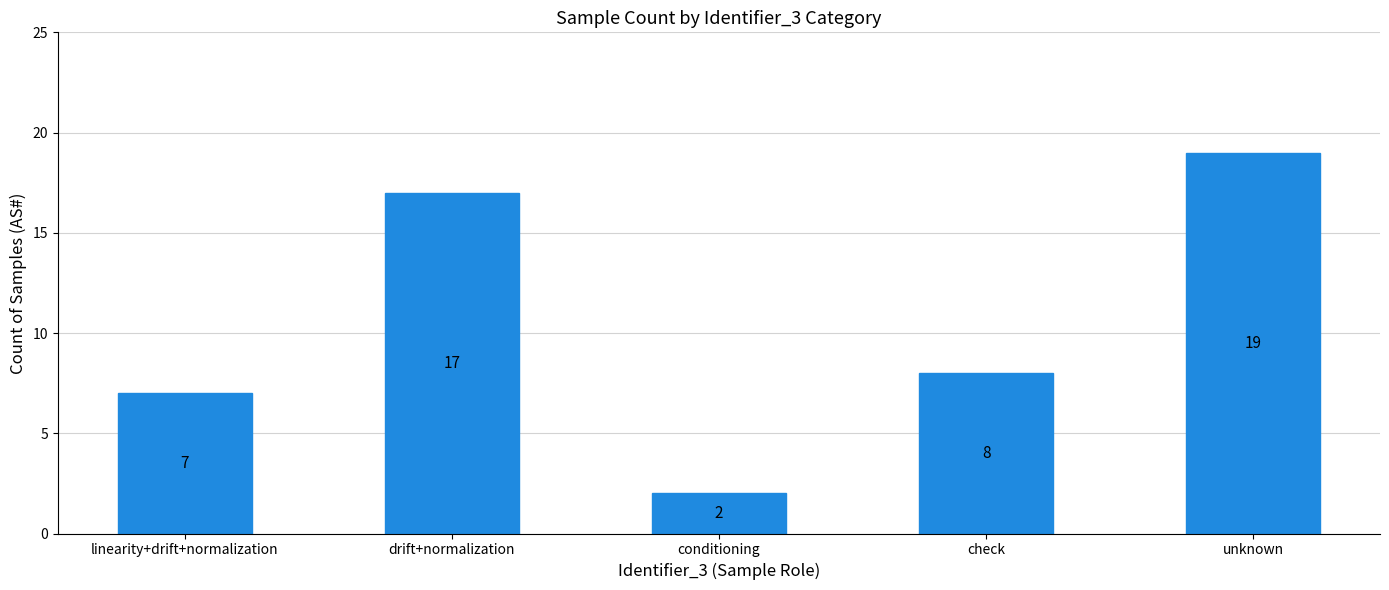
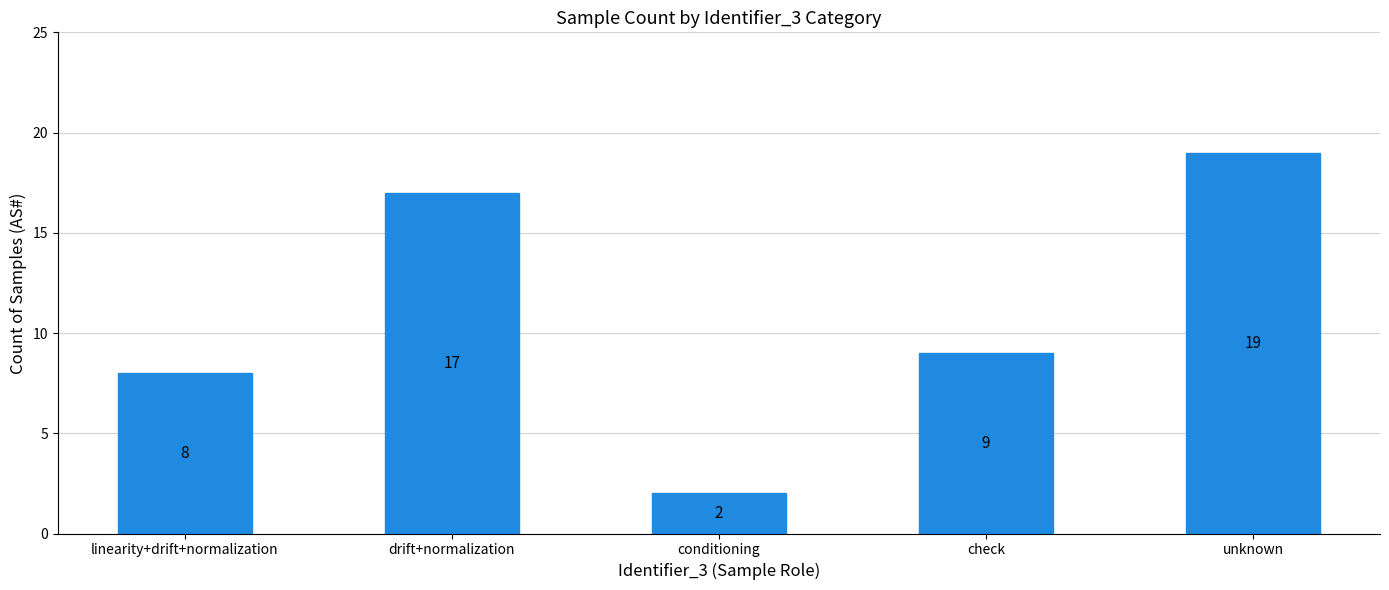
  {
-   "linearity+drift+normalization": 7,
+   "linearity+drift+normalization": 8,
    "drift+normalization": 17,
    "conditioning": 2,
-   "check": 8,
+   "check": 9,
    "unknown": 19
  }
